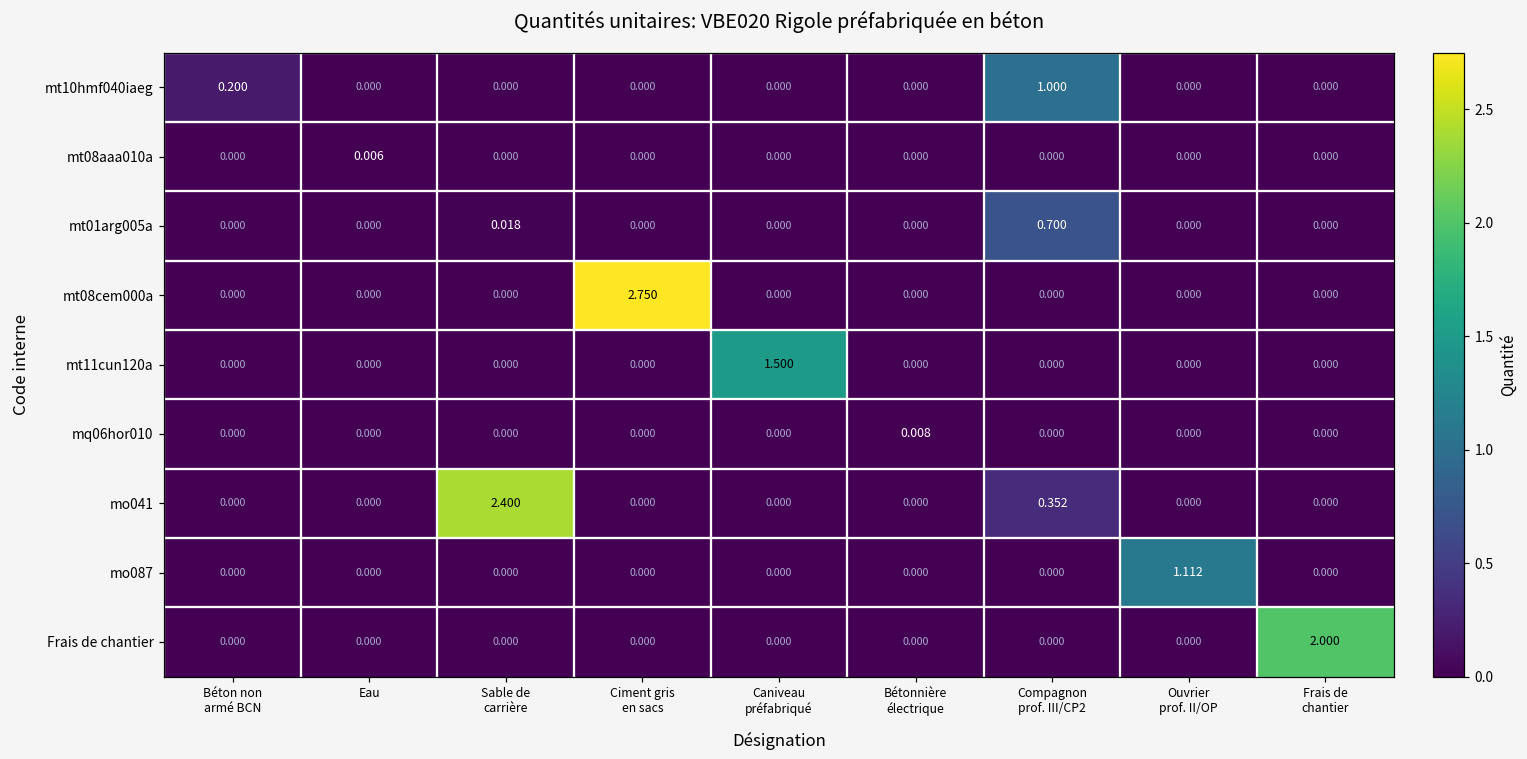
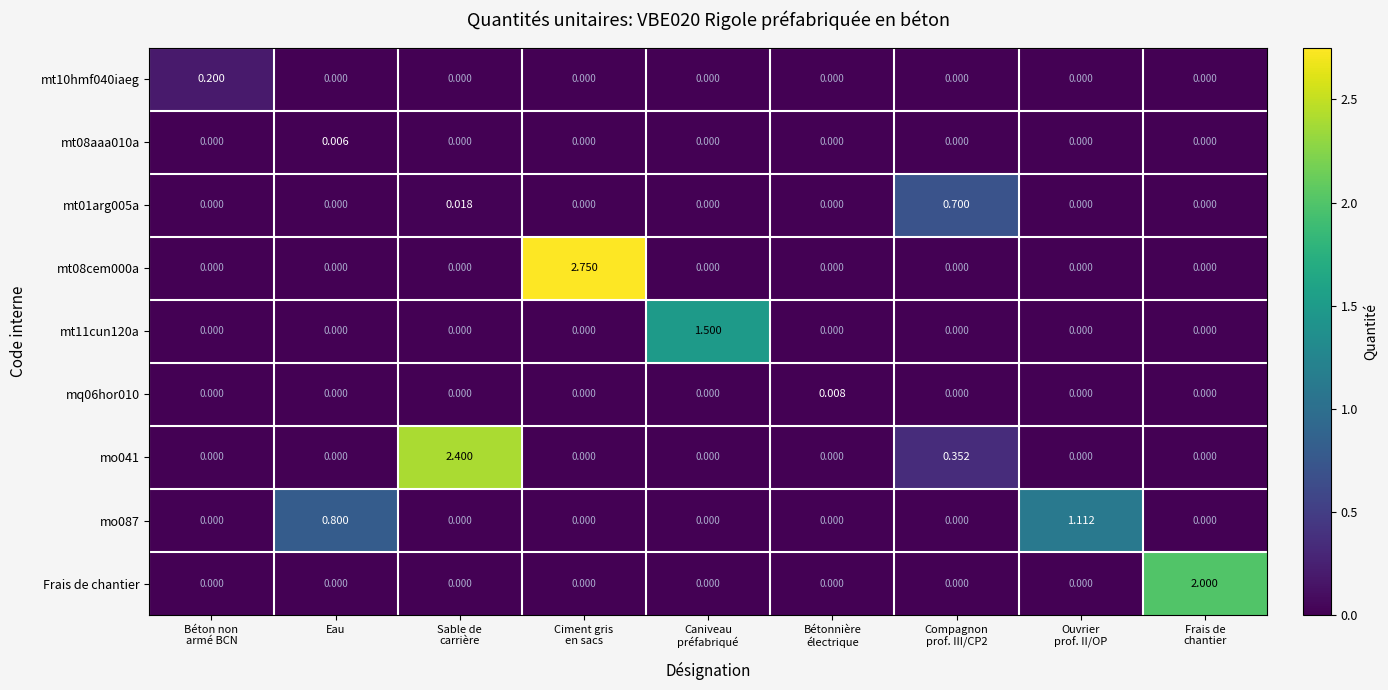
  {
    "mt10hmf040iaeg": {
      "Béton non armé BCN": 0.200,
      "Eau": 0.000,
      "Sable de carrière": 0.000,
      "Ciment gris en sacs": 0.000,
      "Caniveau préfabriqué": 0.000,
      "Bétonnière électrique": 0.000,
-     "Compagnon prof. III/CP2": 1.000,
+     "Compagnon prof. III/CP2": 0.000,
      "Ouvrier prof. II/OP": 0.000,
      "Frais de chantier": 0.000
    },
    "mt08aaa010a": {
      "Béton non armé BCN": 0.000,
      "Eau": 0.006,
      "Sable de carrière": 0.000,
      "Ciment gris en sacs": 0.000,
      "Caniveau préfabriqué": 0.000,
      "Bétonnière électrique": 0.000,
      "Compagnon prof. III/CP2": 0.000,
      "Ouvrier prof. II/OP": 0.000,
      "Frais de chantier": 0.000
    },
    "mt01arg005a": {
      "Béton non armé BCN": 0.000,
      "Eau": 0.000,
      "Sable de carrière": 0.018,
      "Ciment gris en sacs": 0.000,
      "Caniveau préfabriqué": 0.000,
      "Bétonnière électrique": 0.000,
      "Compagnon prof. III/CP2": 0.700,
      "Ouvrier prof. II/OP": 0.000,
      "Frais de chantier": 0.000
    },
    "mt08cem000a": {
      "Béton non armé BCN": 0.000,
      "Eau": 0.000,
      "Sable de carrière": 0.000,
      "Ciment gris en sacs": 2.750,
      "Caniveau préfabriqué": 0.000,
      "Bétonnière électrique": 0.000,
      "Compagnon prof. III/CP2": 0.000,
      "Ouvrier prof. II/OP": 0.000,
      "Frais de chantier": 0.000
    },
    "mt11cun120a": {
      "Béton non armé BCN": 0.000,
      "Eau": 0.000,
      "Sable de carrière": 0.000,
      "Ciment gris en sacs": 0.000,
      "Caniveau préfabriqué": 1.500,
      "Bétonnière électrique": 0.000,
      "Compagnon prof. III/CP2": 0.000,
      "Ouvrier prof. II/OP": 0.000,
      "Frais de chantier": 0.000
    },
    "mq06hor010": {
      "Béton non armé BCN": 0.000,
      "Eau": 0.000,
      "Sable de carrière": 0.000,
      "Ciment gris en sacs": 0.000,
      "Caniveau préfabriqué": 0.000,
      "Bétonnière électrique": 0.008,
      "Compagnon prof. III/CP2": 0.000,
      "Ouvrier prof. II/OP": 0.000,
      "Frais de chantier": 0.000
    },
    "mo041": {
      "Béton non armé BCN": 0.000,
      "Eau": 0.000,
      "Sable de carrière": 2.400,
      "Ciment gris en sacs": 0.000,
      "Caniveau préfabriqué": 0.000,
      "Bétonnière électrique": 0.000,
      "Compagnon prof. III/CP2": 0.352,
      "Ouvrier prof. II/OP": 0.000,
      "Frais de chantier": 0.000
    },
    "mo087": {
      "Béton non armé BCN": 0.000,
-     "Eau": 0.000,
+     "Eau": 0.800,
      "Sable de carrière": 0.000,
      "Ciment gris en sacs": 0.000,
      "Caniveau préfabriqué": 0.000,
      "Bétonnière électrique": 0.000,
      "Compagnon prof. III/CP2": 0.000,
      "Ouvrier prof. II/OP": 1.112,
      "Frais de chantier": 0.000
    },
    "Frais de chantier": {
      "Béton non armé BCN": 0.000,
      "Eau": 0.000,
      "Sable de carrière": 0.000,
      "Ciment gris en sacs": 0.000,
      "Caniveau préfabriqué": 0.000,
      "Bétonnière électrique": 0.000,
      "Compagnon prof. III/CP2": 0.000,
      "Ouvrier prof. II/OP": 0.000,
      "Frais de chantier": 2.000
    }
  }
